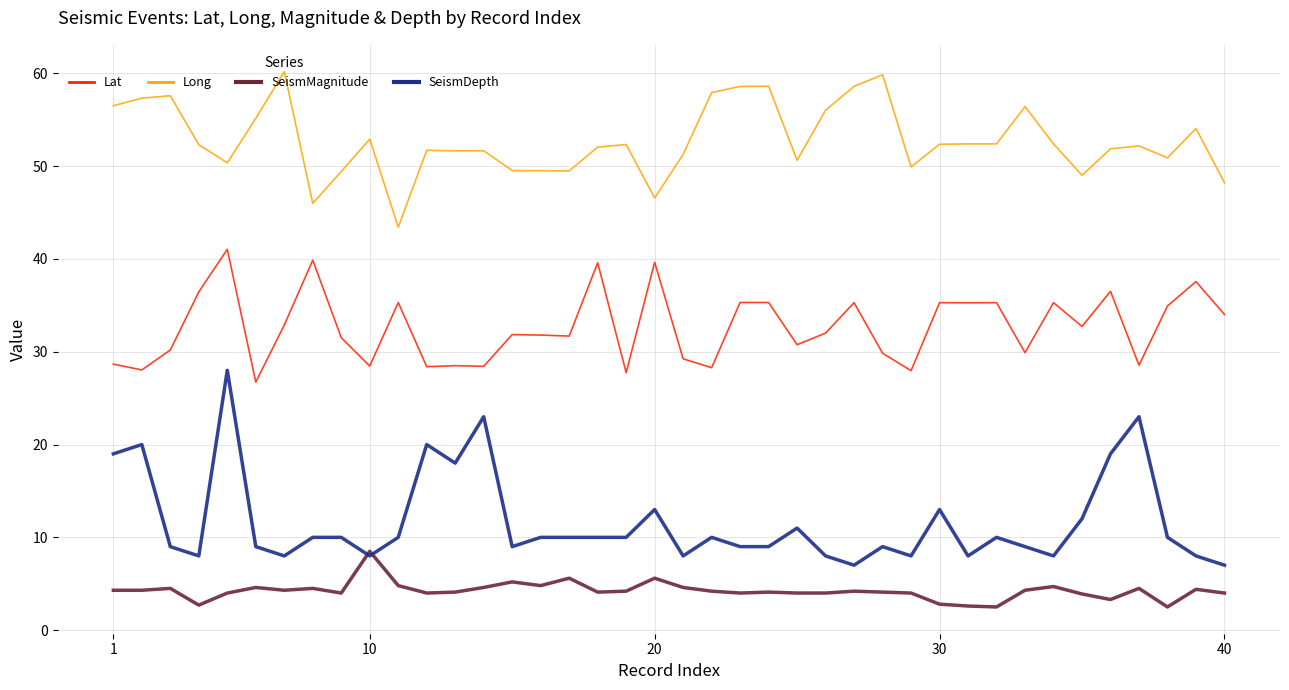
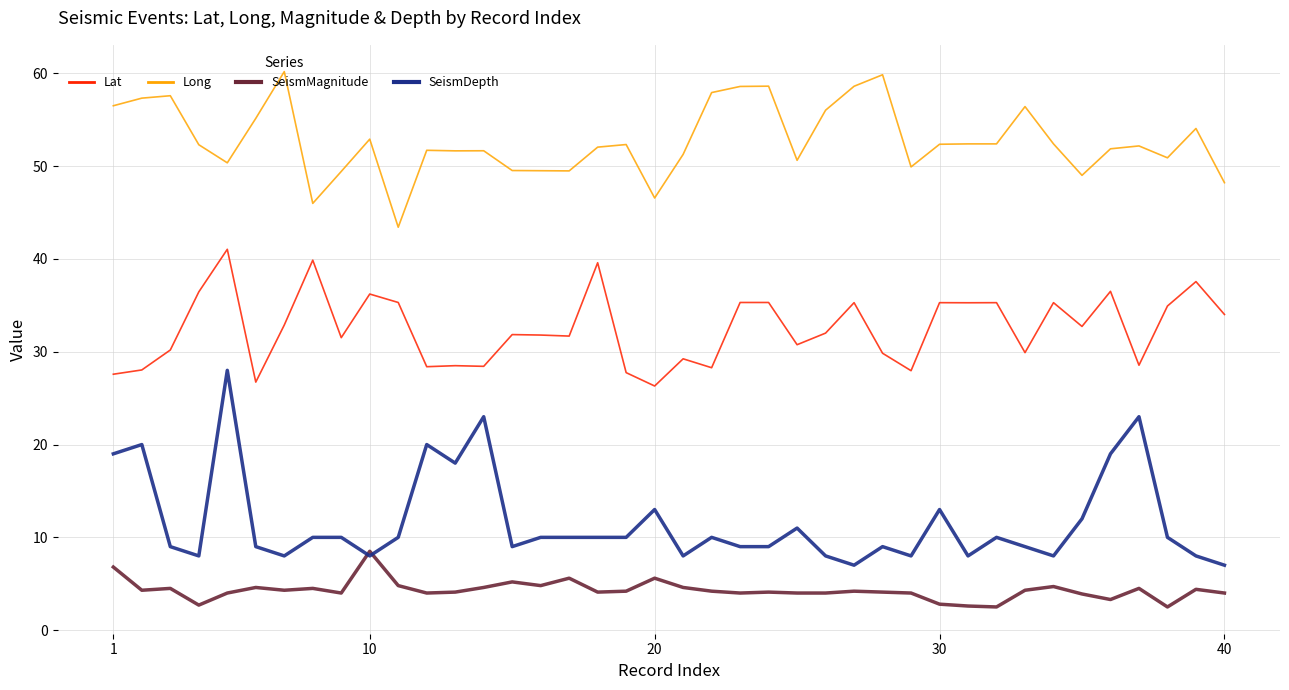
  {
    "Lat": {
-     "1": 29,
-     "10": 28,
-     "20": 40,
+     "1": 28,
+     "10": 36,
+     "20": 26,
      "30": 35,
      "40": 34
    },
    "Long": {
      "1": 57,
      "10": 53,
      "20": 47,
      "30": 52,
      "40": 48
    },
    "SeismMagnitude": {
-     "1": 4,
+     "1": 7,
      "10": 9,
      "20": 6,
      "30": 3,
      "40": 4
    },
    "SeismDepth": {
      "1": 19,
      "10": 8,
      "20": 13,
      "30": 13,
      "40": 7
    }
  }
